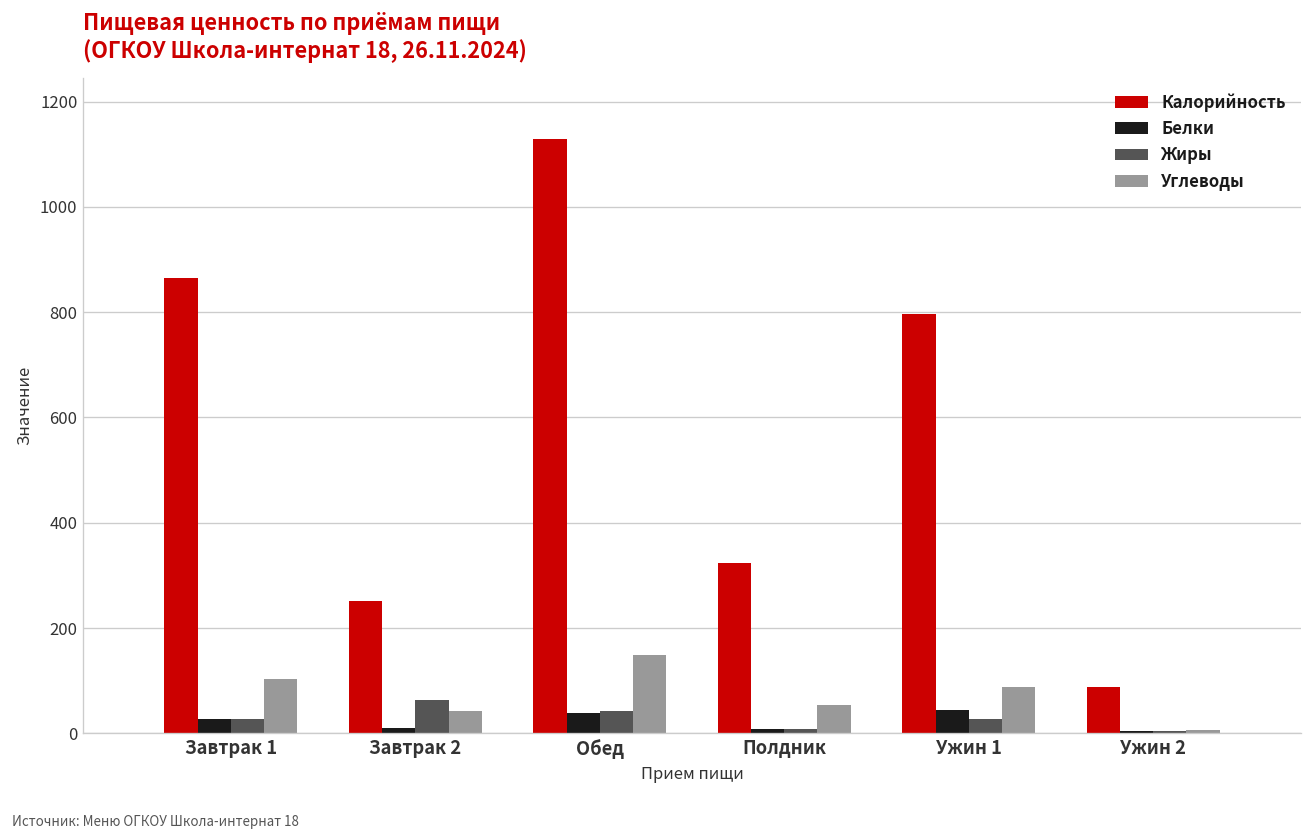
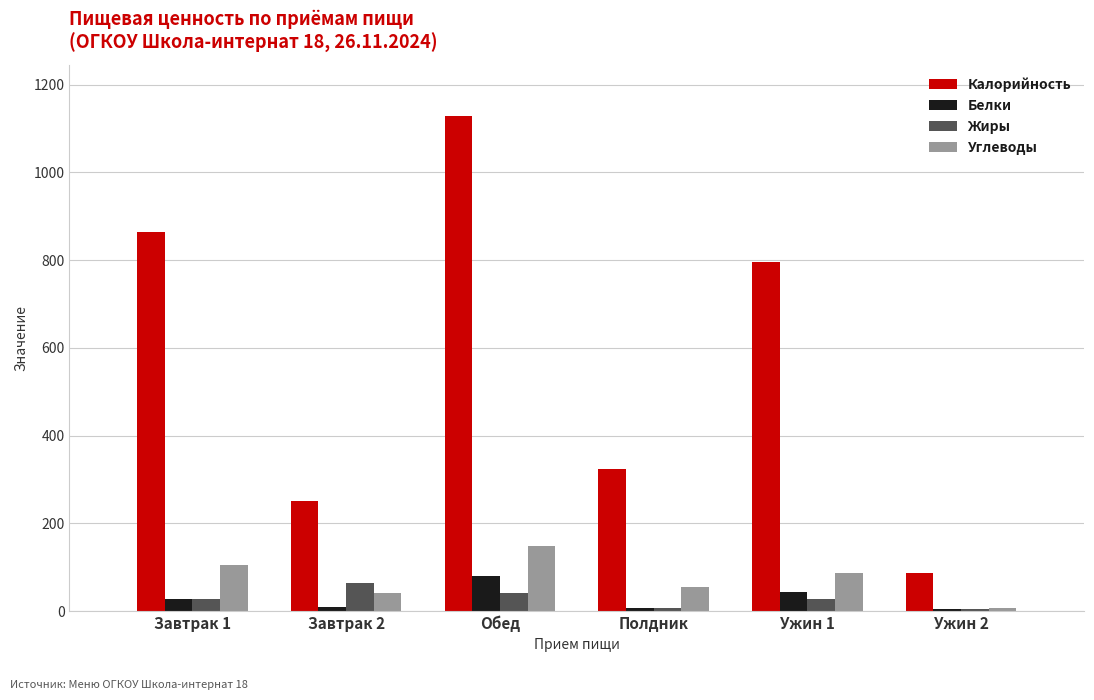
  {
    "Калорийность": {
      "Завтрак 1": 870,
      "Завтрак 2": 250,
      "Обед": 1130,
      "Полдник": 320,
      "Ужин 1": 800,
      "Ужин 2": 90
    },
    "Белки": {
      "Завтрак 1": 30,
      "Завтрак 2": 10,
-     "Обед": 40,
+     "Обед": 80,
      "Полдник": 10,
      "Ужин 1": 40
    },
    "Жиры": {
      "Завтрак 1": 30,
      "Завтрак 2": 60,
      "Обед": 40,
      "Полдник": 10,
      "Ужин 1": 30
    },
    "Углеводы": {
      "Завтрак 1": 100,
      "Завтрак 2": 40,
      "Обед": 150,
      "Полдник": 50,
      "Ужин 1": 90,
      "Ужин 2": 10
    }
  }
